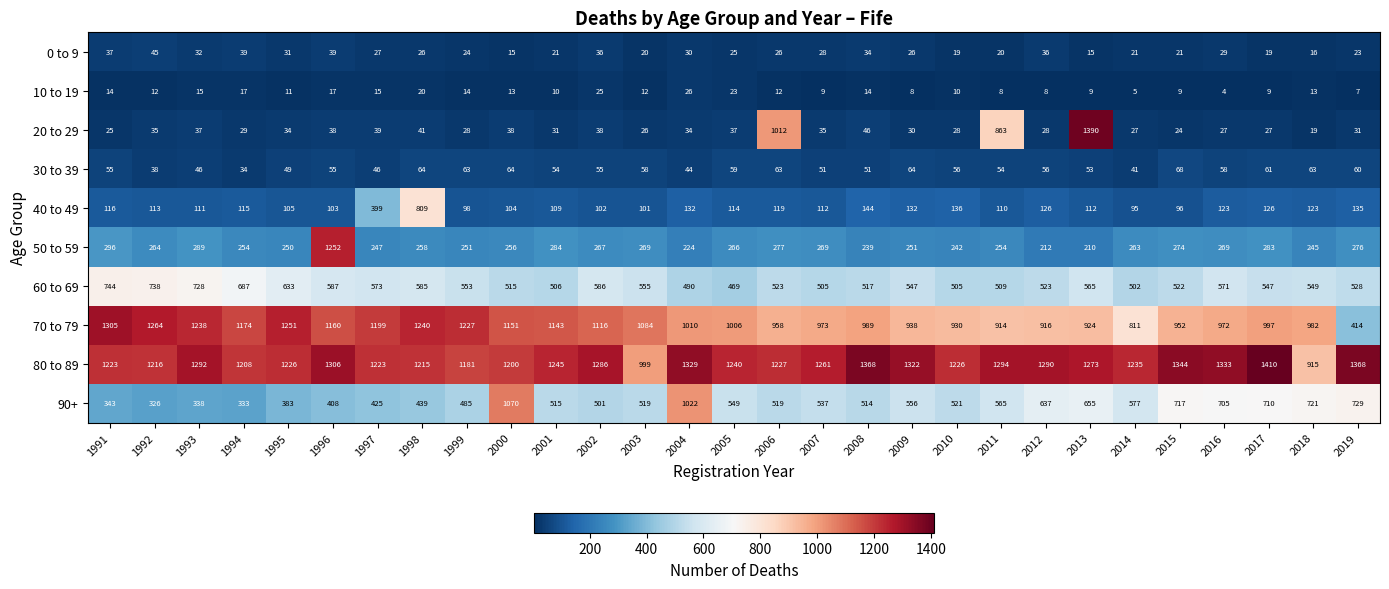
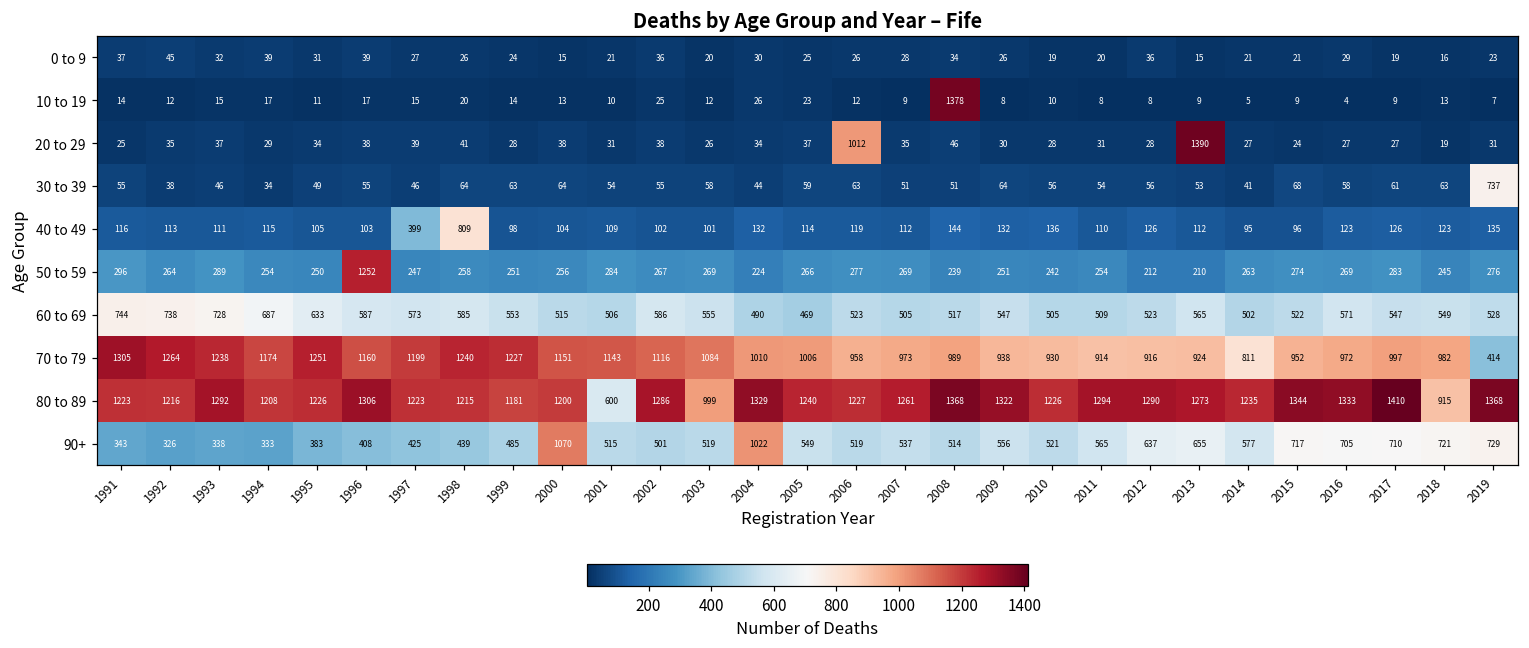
  {
    "10 to 19": {
      "1991": 14,
      "1992": 12,
      "1993": 15,
      "1994": 17,
      "1995": 11,
      "1996": 17,
      "1997": 15,
      "1998": 20,
      "1999": 14,
      "2000": 13,
      "2001": 10,
      "2002": 25,
      "2003": 12,
      "2004": 26,
      "2005": 23,
      "2006": 12,
      "2007": 9,
-     "2008": 14,
+     "2008": 1378,
      "2009": 8,
      "2010": 10,
      "2011": 8,
      "2012": 8,
      "2013": 9,
      "2014": 5,
      "2015": 9,
      "2016": 4,
      "2017": 9,
      "2018": 13,
      "2019": 7
    },
    "20 to 29": {
      "1991": 25,
      "1992": 35,
      "1993": 37,
      "1994": 29,
      "1995": 34,
      "1996": 38,
      "1997": 39,
      "1998": 41,
      "1999": 28,
      "2000": 38,
      "2001": 31,
      "2002": 38,
      "2003": 26,
      "2004": 34,
      "2005": 37,
      "2006": 1012,
      "2007": 35,
      "2008": 46,
      "2009": 30,
      "2010": 28,
-     "2011": 863,
+     "2011": 31,
      "2012": 28,
      "2013": 1390,
      "2014": 27,
      "2015": 24,
      "2016": 27,
      "2017": 27,
      "2018": 19,
      "2019": 31
    },
    "30 to 39": {
      "1991": 55,
      "1992": 38,
      "1993": 46,
      "1994": 34,
      "1995": 49,
      "1996": 55,
      "1997": 46,
      "1998": 64,
      "1999": 63,
      "2000": 64,
      "2001": 54,
      "2002": 55,
      "2003": 58,
      "2004": 44,
      "2005": 59,
      "2006": 63,
      "2007": 51,
      "2008": 51,
      "2009": 64,
      "2010": 56,
      "2011": 54,
      "2012": 56,
      "2013": 53,
      "2014": 41,
      "2015": 68,
      "2016": 58,
      "2017": 61,
      "2018": 63,
-     "2019": 60
+     "2019": 737
    },
    "80 to 89": {
      "1991": 1223,
      "1992": 1216,
      "1993": 1292,
      "1994": 1208,
      "1995": 1226,
      "1996": 1306,
      "1997": 1223,
      "1998": 1215,
      "1999": 1181,
      "2000": 1200,
-     "2001": 1245,
+     "2001": 600,
      "2002": 1286,
      "2003": 999,
      "2004": 1329,
      "2005": 1240,
      "2006": 1227,
      "2007": 1261,
      "2008": 1368,
      "2009": 1322,
      "2010": 1226,
      "2011": 1294,
      "2012": 1290,
      "2013": 1273,
      "2014": 1235,
      "2015": 1344,
      "2016": 1333,
      "2017": 1410,
      "2018": 915,
      "2019": 1368
    }
  }
